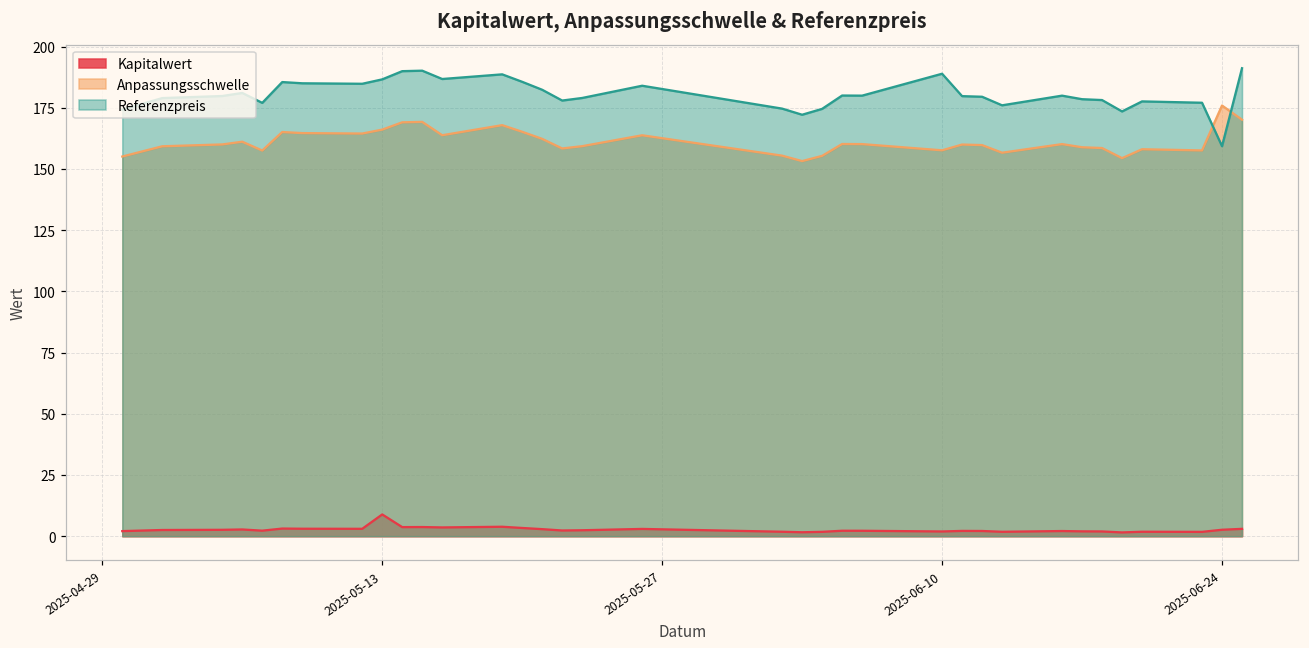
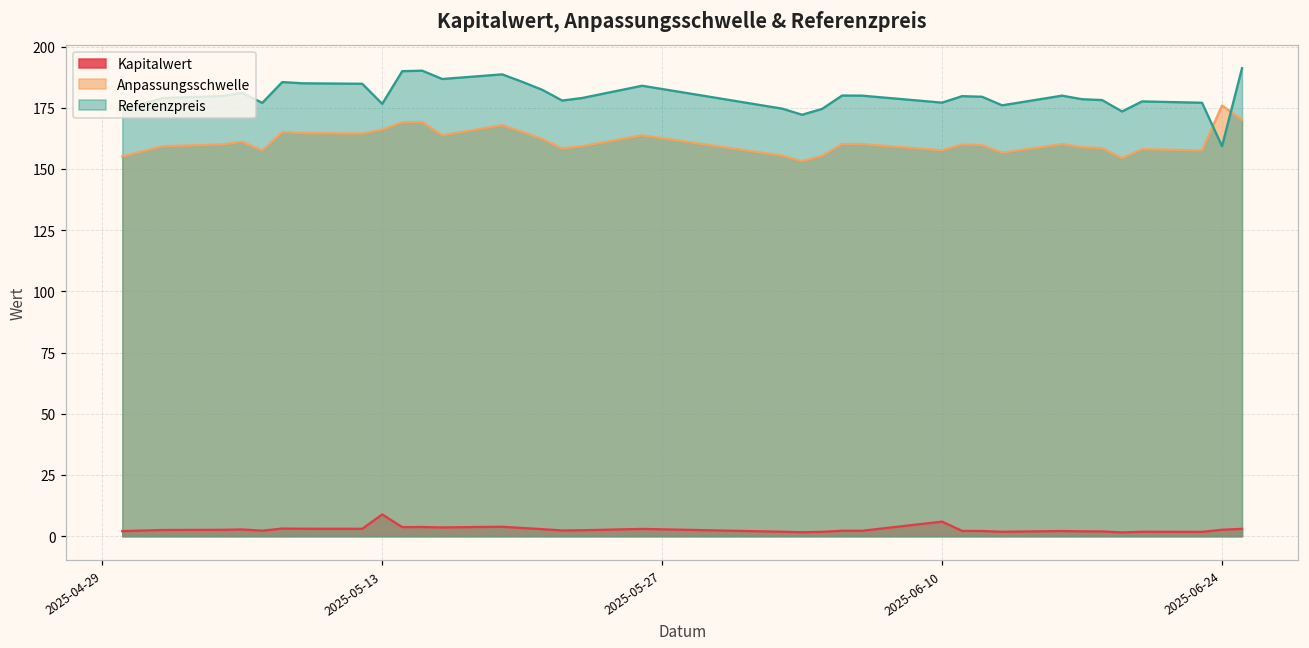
  {
    "Kapitalwert": {
      "2025-05-13": 9,
-     "2025-06-10": 2,
+     "2025-06-10": 6,
      "2025-06-24": 3
    },
    "Anpassungsschwelle": {
      "2025-05-13": 166,
      "2025-06-10": 158,
      "2025-06-24": 176
    },
    "Referenzpreis": {
-     "2025-05-13": 187,
-     "2025-06-10": 189,
+     "2025-05-13": 177,
+     "2025-06-10": 177,
      "2025-06-24": 159
    }
  }
